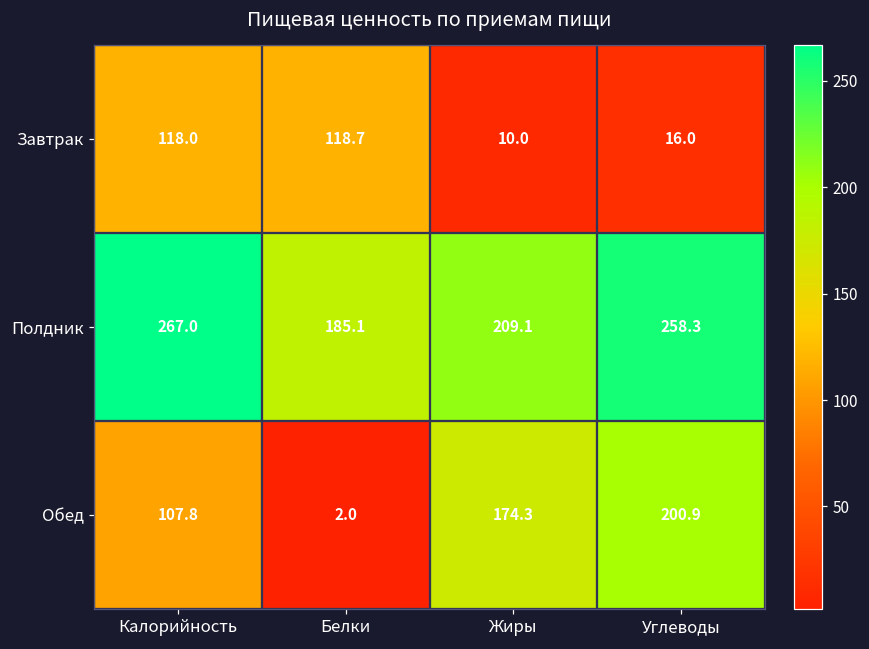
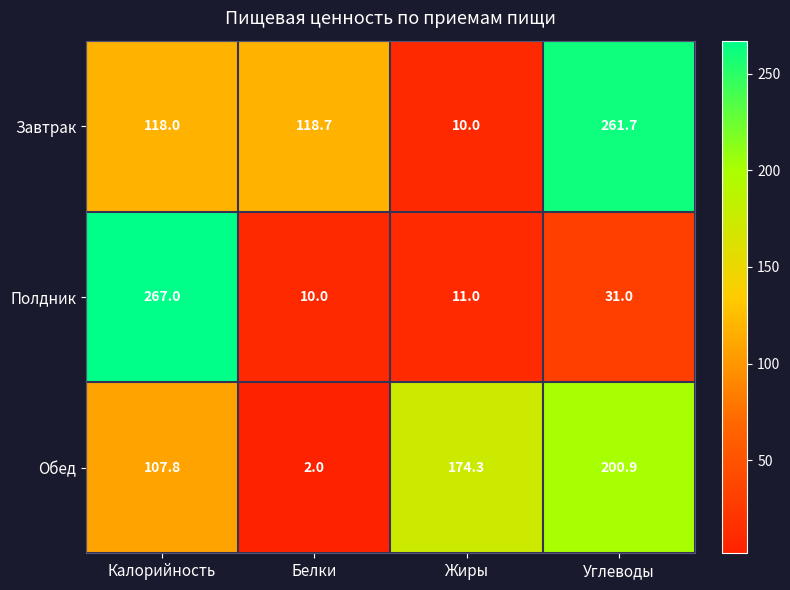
  {
    "Завтрак": {
      "Калорийность": 118.0,
      "Белки": 118.7,
      "Жиры": 10.0,
-     "Углеводы": 16.0
+     "Углеводы": 261.7
    },
    "Полдник": {
      "Калорийность": 267.0,
-     "Белки": 185.1,
-     "Жиры": 209.1,
-     "Углеводы": 258.3
+     "Белки": 10.0,
+     "Жиры": 11.0,
+     "Углеводы": 31.0
    },
    "Обед": {
      "Калорийность": 107.8,
      "Белки": 2.0,
      "Жиры": 174.3,
      "Углеводы": 200.9
    }
  }
